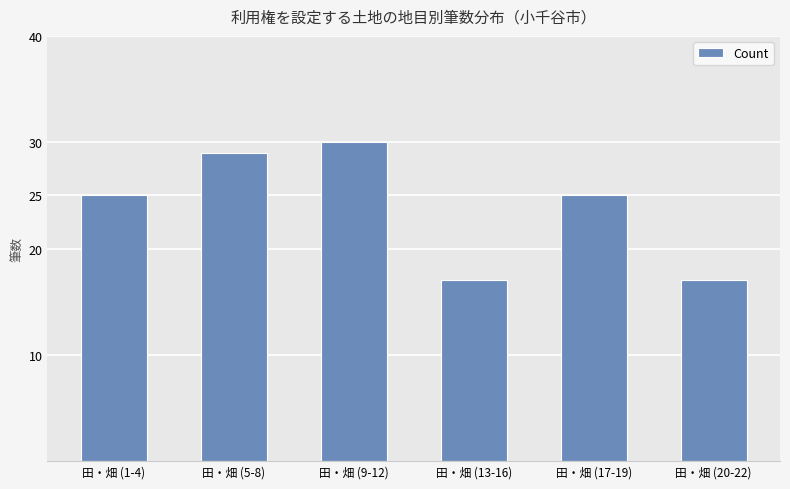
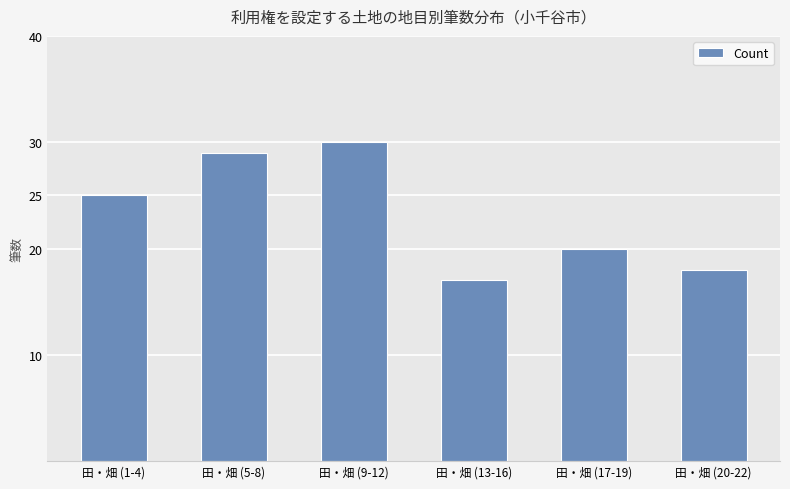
  {
    "田・畑 (1-4)": 25,
    "田・畑 (5-8)": 29,
    "田・畑 (9-12)": 30,
    "田・畑 (13-16)": 17,
-   "田・畑 (17-19)": 25,
-   "田・畑 (20-22)": 17
+   "田・畑 (17-19)": 20,
+   "田・畑 (20-22)": 18
  }
